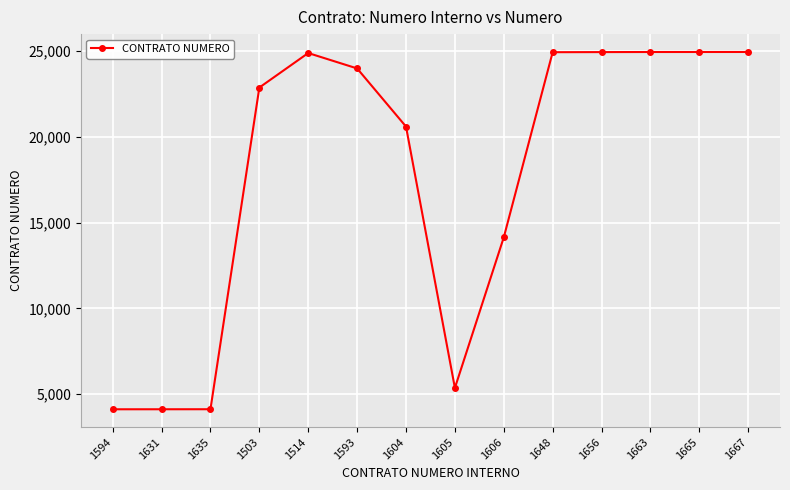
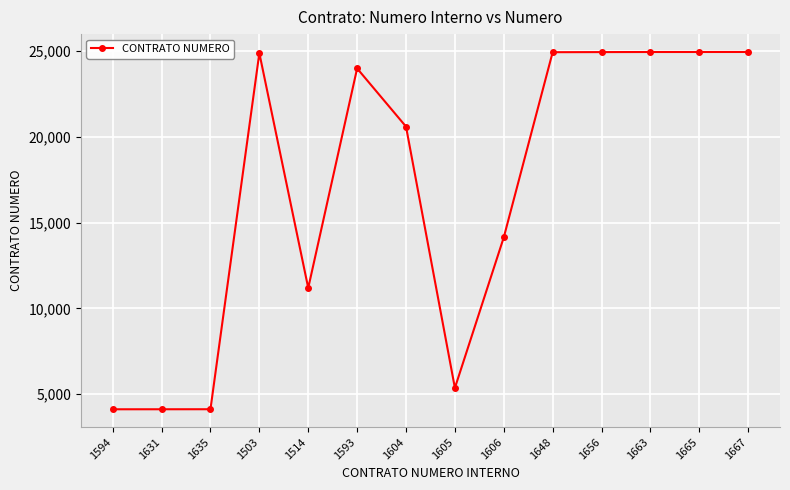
  {
    "1594": "4,100",
    "1631": "4,100",
    "1635": "4,100",
-   "1503": "22,900",
-   "1514": "24,900",
+   "1503": "24,900",
+   "1514": "11,200",
    "1593": "24,000",
    "1604": "20,600",
    "1605": "5,400",
    "1606": "14,100",
    "1648": "24,900",
    "1656": "24,900",
    "1663": "24,900",
    "1665": "24,900",
    "1667": "24,900"
  }
